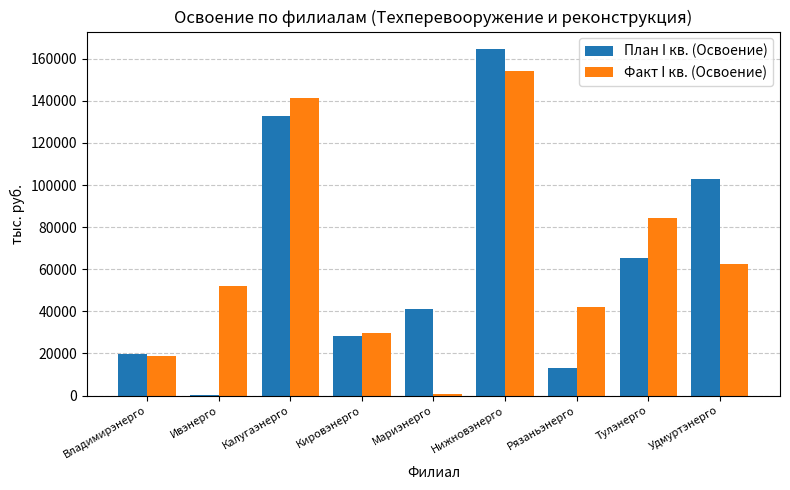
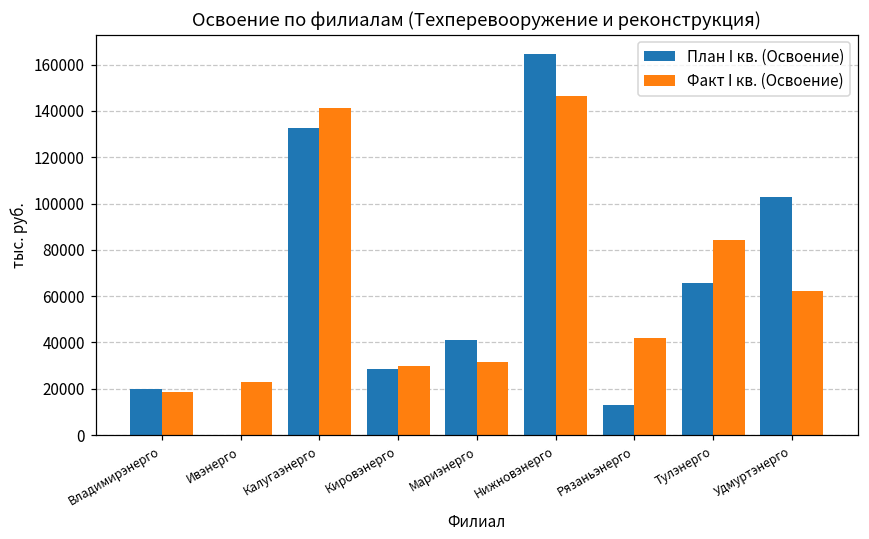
  {
    "План I кв. (Освоение)": {
      "Владимирэнерго": 20000,
      "Калугаэнерго": 133000,
      "Кировэнерго": 28000,
      "Мариэнерго": 41000,
      "Нижновэнерго": 165000,
      "Рязаньэнерго": 13000,
      "Тулэнерго": 66000,
      "Удмуртэнерго": 103000
    },
    "Факт I кв. (Освоение)": {
      "Владимирэнерго": 19000,
-     "Ивэнерго": 52000,
+     "Ивэнерго": 23000,
      "Калугаэнерго": 141000,
      "Кировэнерго": 30000,
-     "Мариэнерго": 1000,
-     "Нижновэнерго": 154000,
+     "Мариэнерго": 32000,
+     "Нижновэнерго": 146000,
      "Рязаньэнерго": 42000,
      "Тулэнерго": 84000,
      "Удмуртэнерго": 62000
    }
  }
